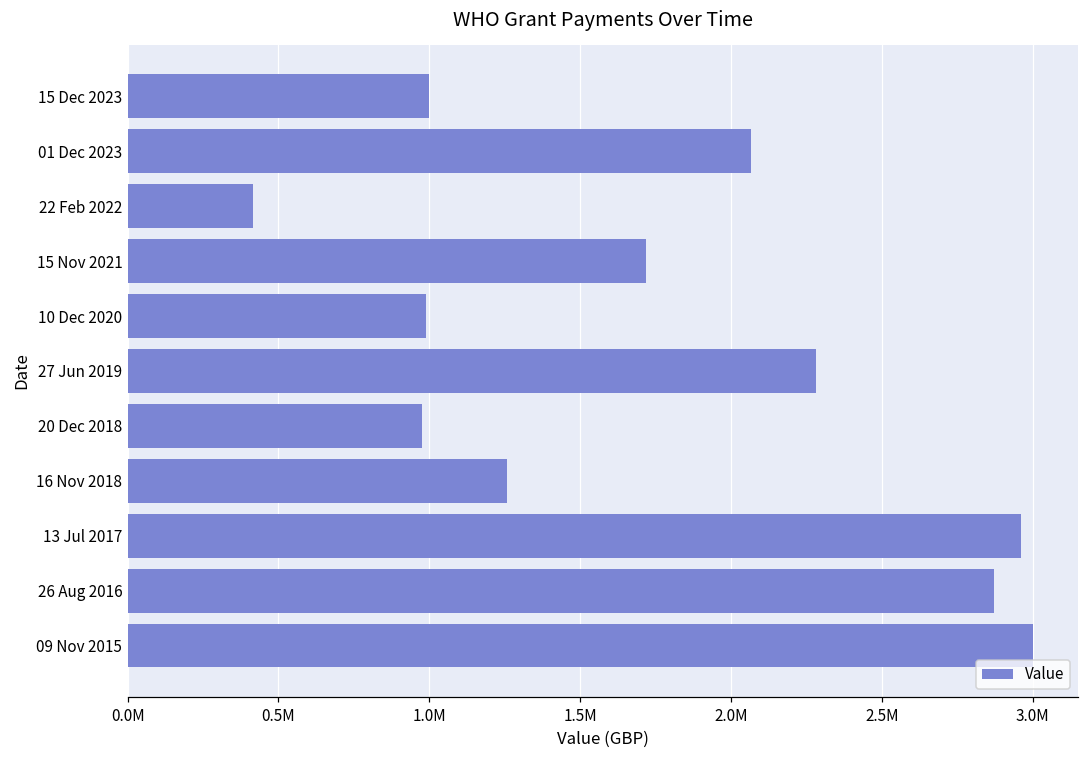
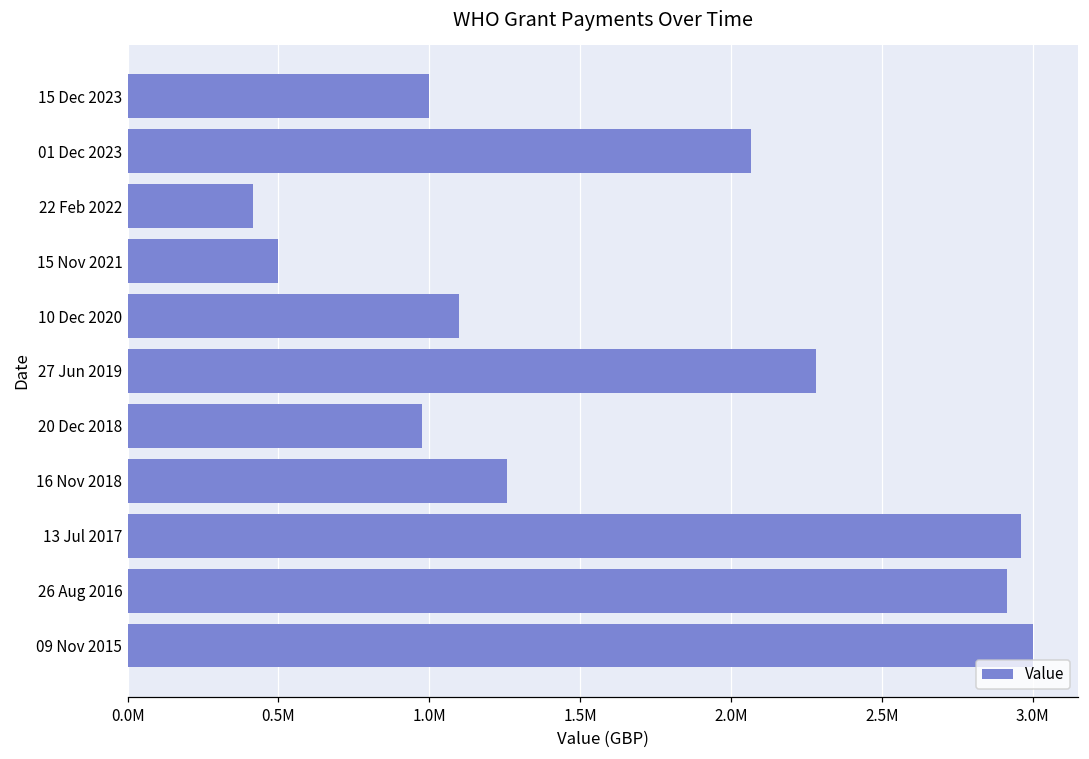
  {
    "15 Dec 2023": 1000000,
    "01 Dec 2023": 2070000,
    "22 Feb 2022": 420000,
-   "15 Nov 2021": 1720000,
-   "10 Dec 2020": 990000,
+   "15 Nov 2021": 500000,
+   "10 Dec 2020": 1100000,
    "27 Jun 2019": 2280000,
    "20 Dec 2018": 970000,
    "16 Nov 2018": 1260000,
    "13 Jul 2017": 2960000,
-   "26 Aug 2016": 2870000,
+   "26 Aug 2016": 2920000,
    "09 Nov 2015": 3000000
  }
